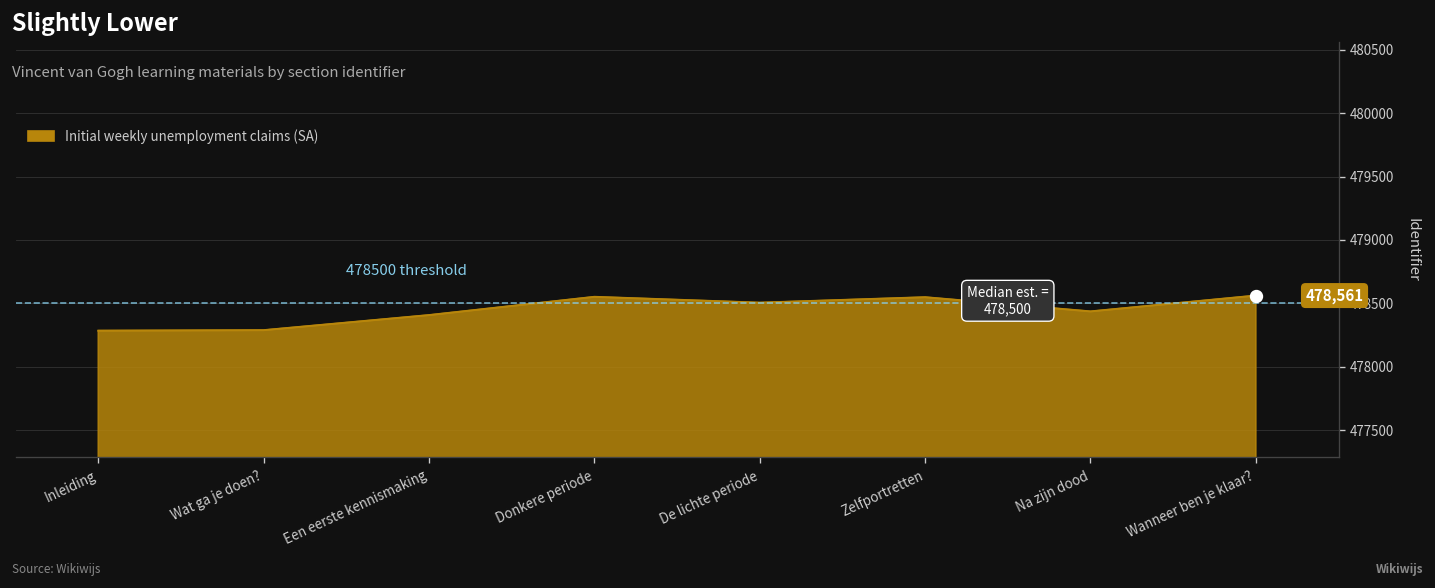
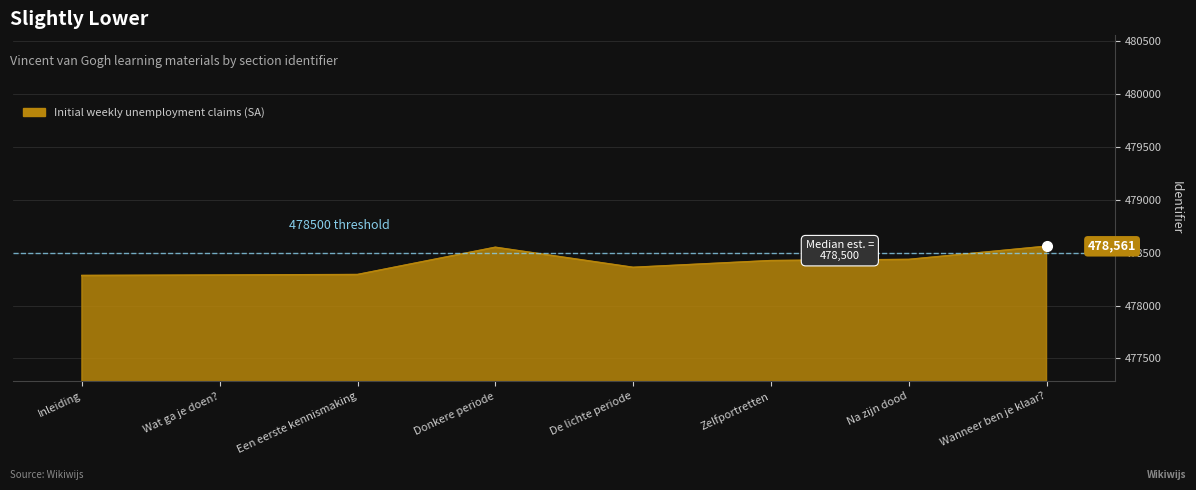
  {
    "Initial weekly unemployment claims (SA)": {
      "Inleiding": 478280,
      "Wat ga je doen?": 478290,
-     "Een eerste kennismaking": 478410,
+     "Een eerste kennismaking": 478290,
      "Donkere periode": 478550,
-     "De lichte periode": 478510,
-     "Zelfportretten": 478550,
+     "De lichte periode": 478360,
+     "Zelfportretten": 478430,
      "Na zijn dood": 478440
    }
  }
